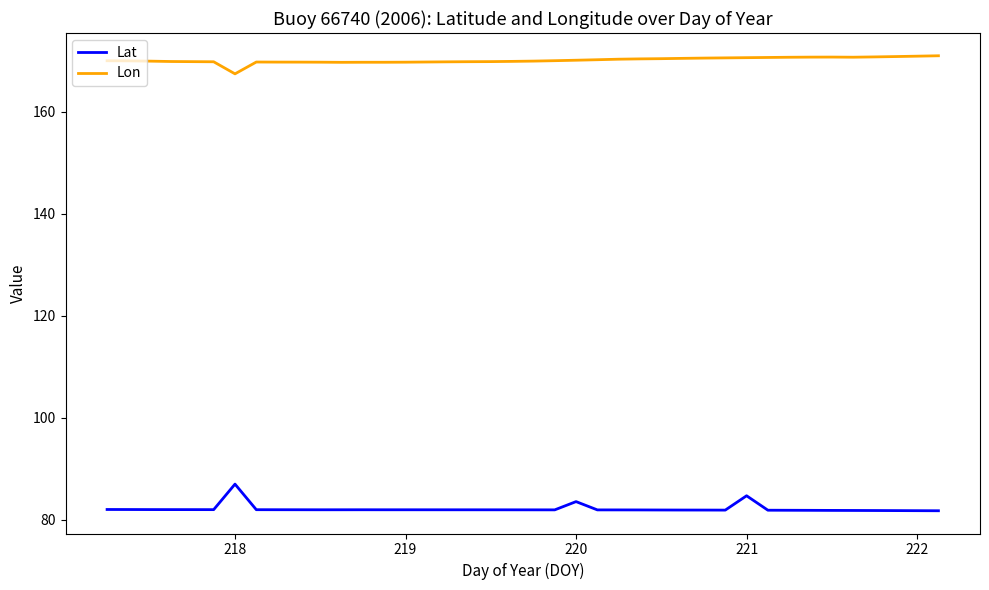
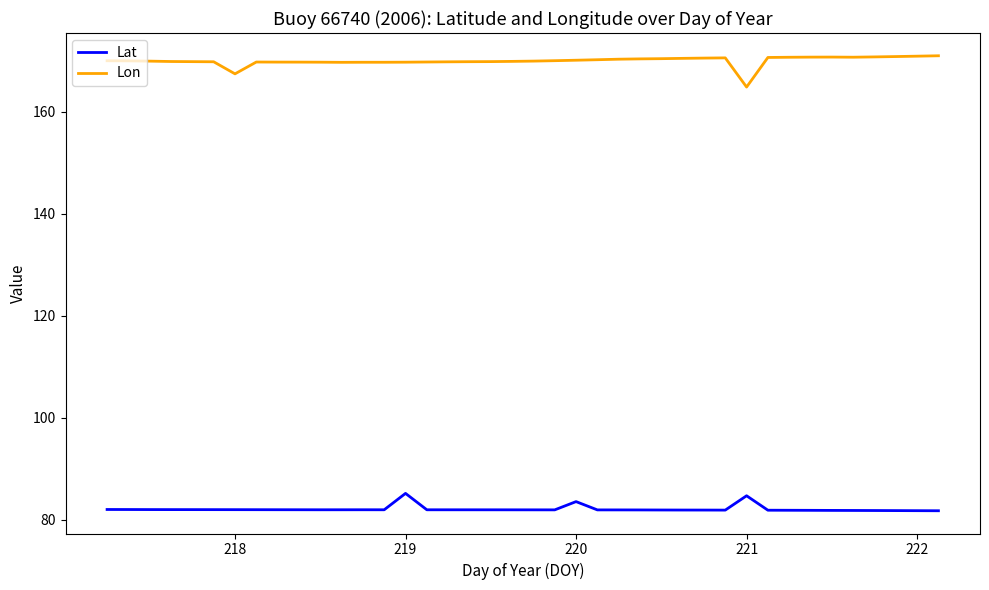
  {
    "Lat": {
-     "218": 87,
-     "219": 82,
+     "218": 82,
+     "219": 85,
      "220": 84,
      "221": 85,
      "222": 82
    },
    "Lon": {
      "218": 167,
      "219": 170,
      "220": 170,
-     "221": 171,
+     "221": 165,
      "222": 171
    }
  }
